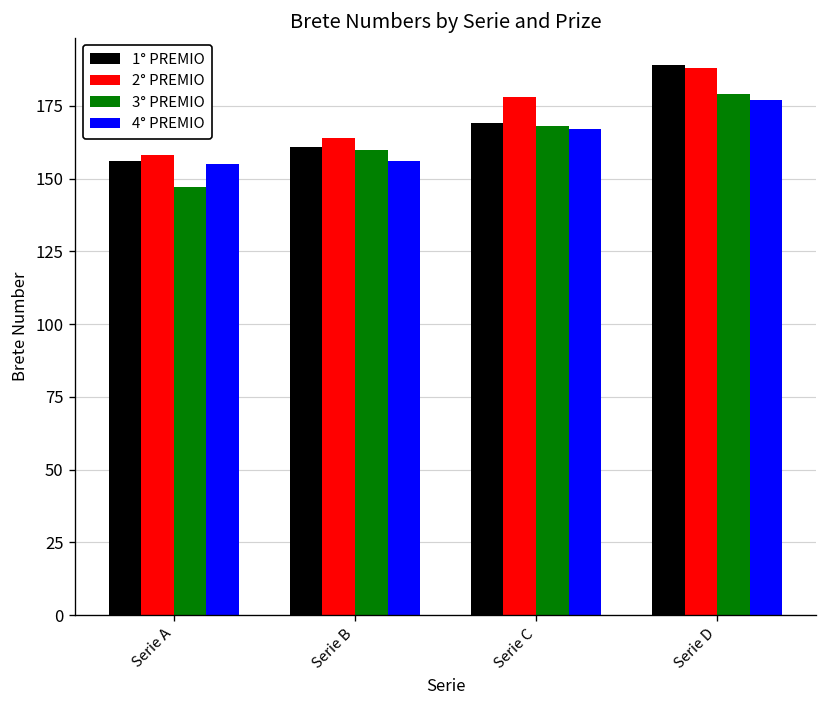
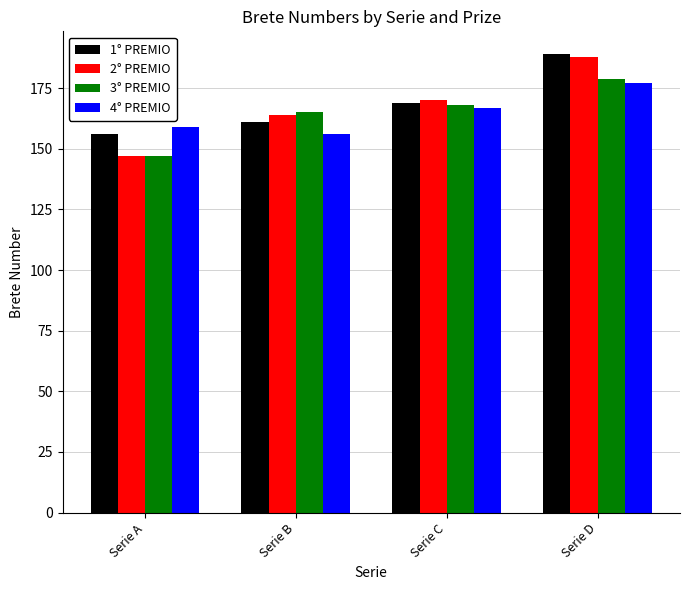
  {
    "1° PREMIO": {
      "Serie A": 156,
      "Serie B": 161,
      "Serie C": 169,
      "Serie D": 189
    },
    "2° PREMIO": {
-     "Serie A": 158,
+     "Serie A": 147,
      "Serie B": 164,
-     "Serie C": 178,
+     "Serie C": 170,
      "Serie D": 188
    },
    "3° PREMIO": {
      "Serie A": 147,
-     "Serie B": 160,
+     "Serie B": 165,
      "Serie C": 168,
      "Serie D": 179
    },
    "4° PREMIO": {
-     "Serie A": 155,
+     "Serie A": 159,
      "Serie B": 156,
      "Serie C": 167,
      "Serie D": 177
    }
  }
